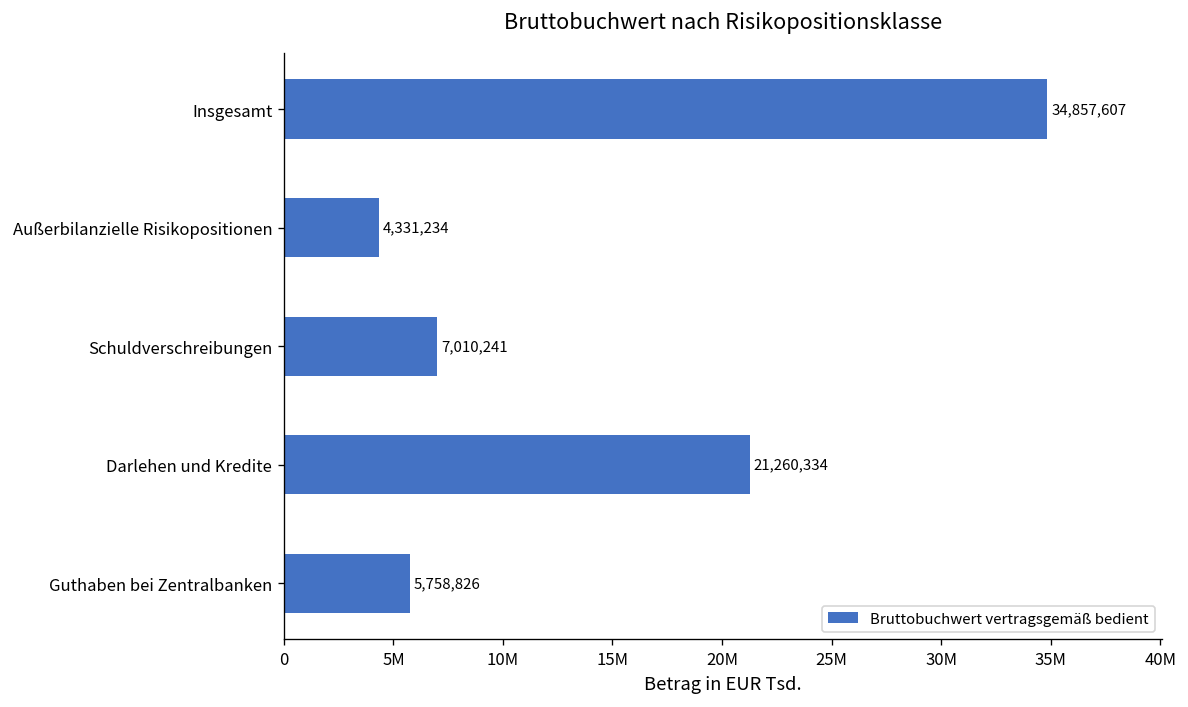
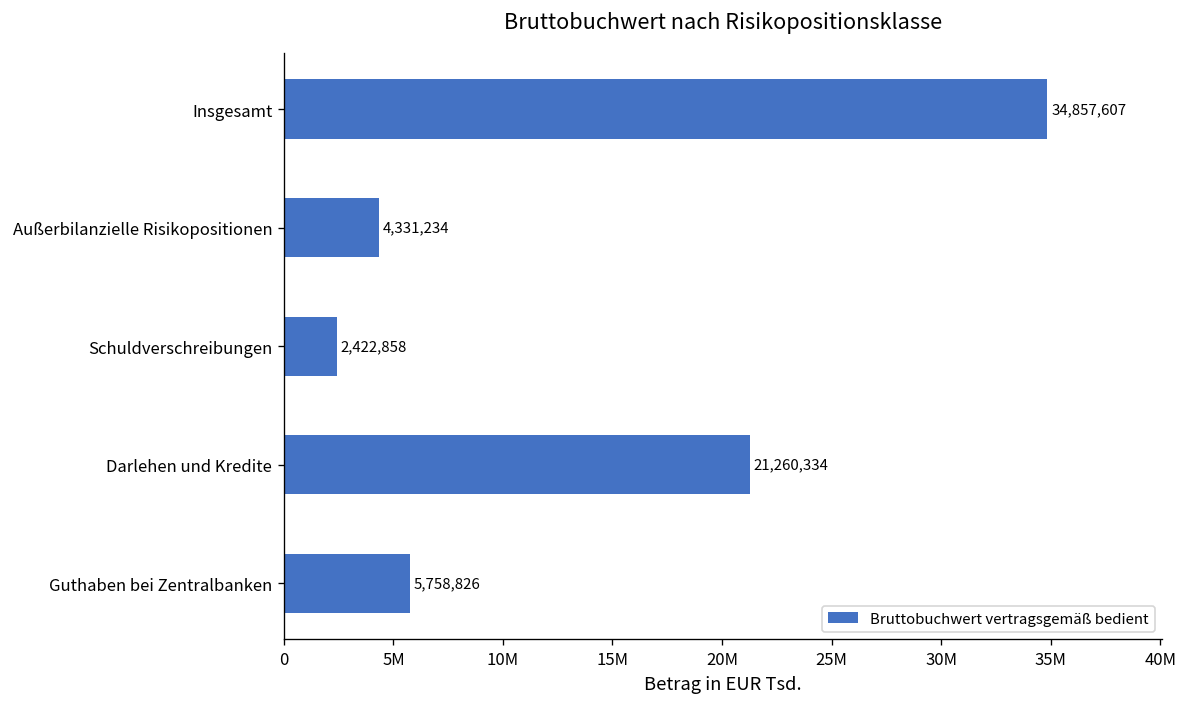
  {
    "Insgesamt": "34,857,607",
    "Außerbilanzielle Risikopositionen": "4,331,234",
-   "Schuldverschreibungen": "7,010,241",
+   "Schuldverschreibungen": "2,422,858",
    "Darlehen und Kredite": "21,260,334",
    "Guthaben bei Zentralbanken": "5,758,826"
  }
